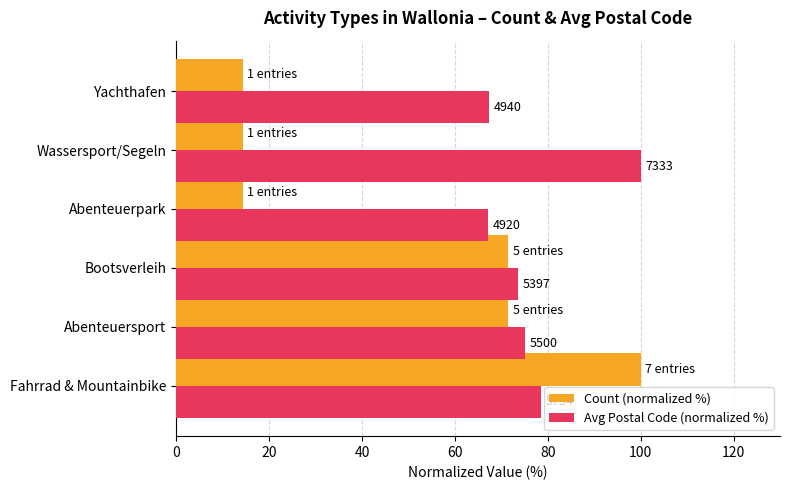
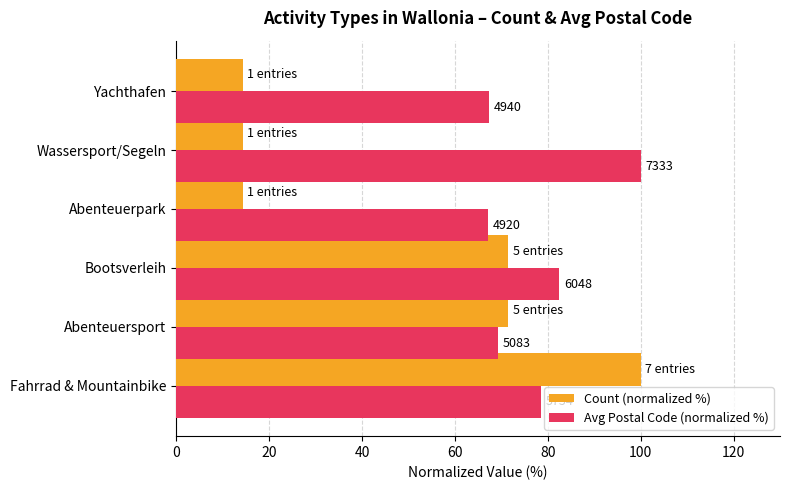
  {
    "Avg Postal Code (normalized %)": {
-     "Bootsverleih": 5397,
-     "Abenteuersport": 5500
+     "Bootsverleih": 6048,
+     "Abenteuersport": 5083
    }
  }
